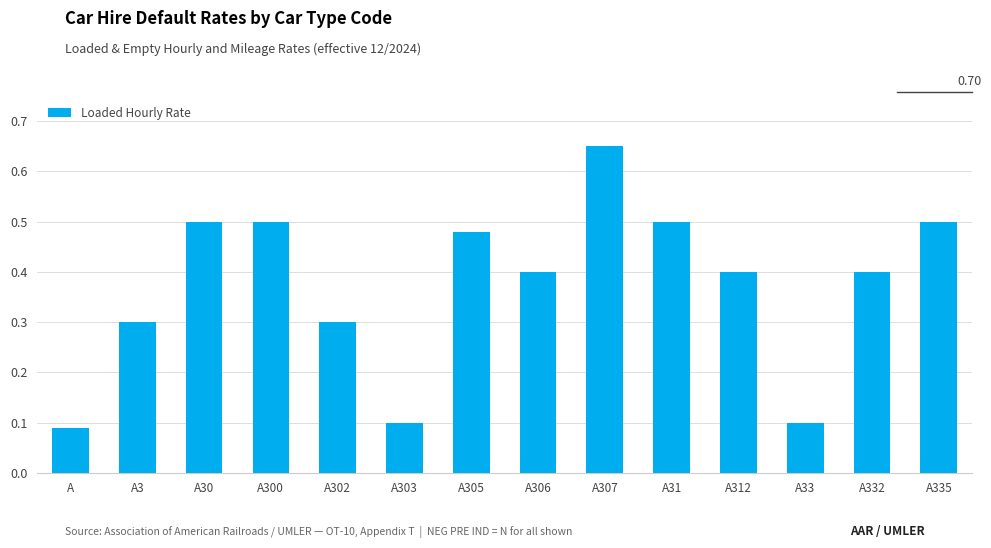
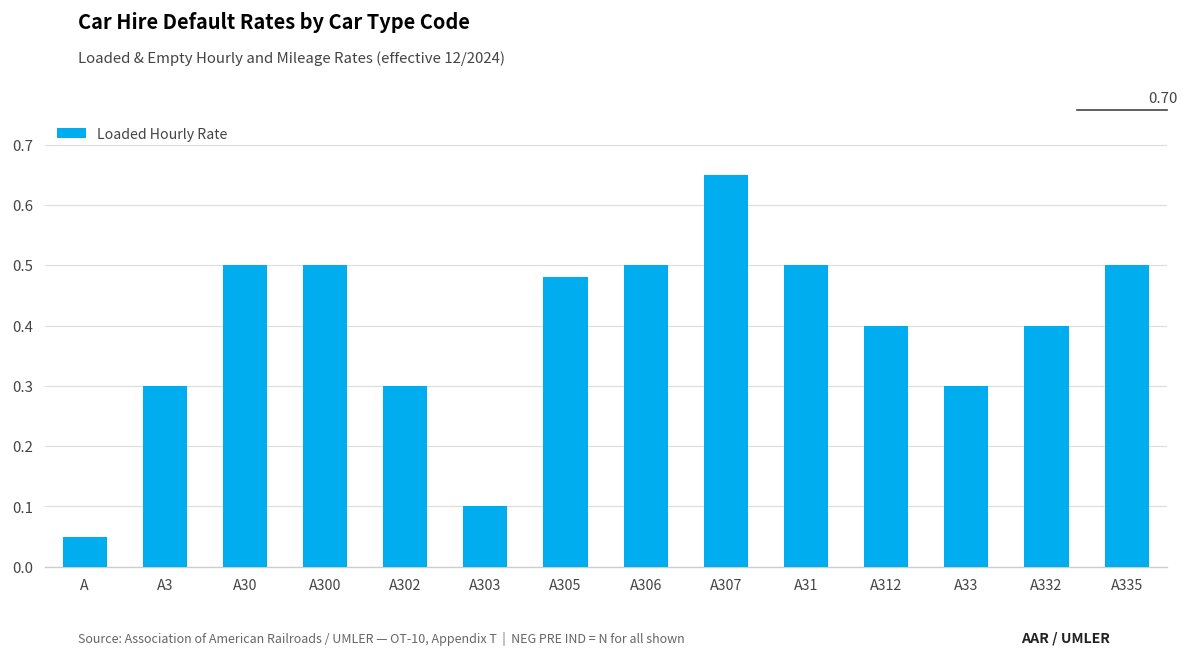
  {
-   "A": 0.09,
+   "A": 0.05,
    "A3": 0.30,
    "A30": 0.50,
    "A300": 0.50,
    "A302": 0.30,
    "A303": 0.10,
    "A305": 0.48,
-   "A306": 0.4,
+   "A306": 0.5,
    "A307": 0.65,
    "A31": 0.50,
    "A312": 0.40,
-   "A33": 0.1,
+   "A33": 0.3,
    "A332": 0.40,
    "A335": 0.50
  }
